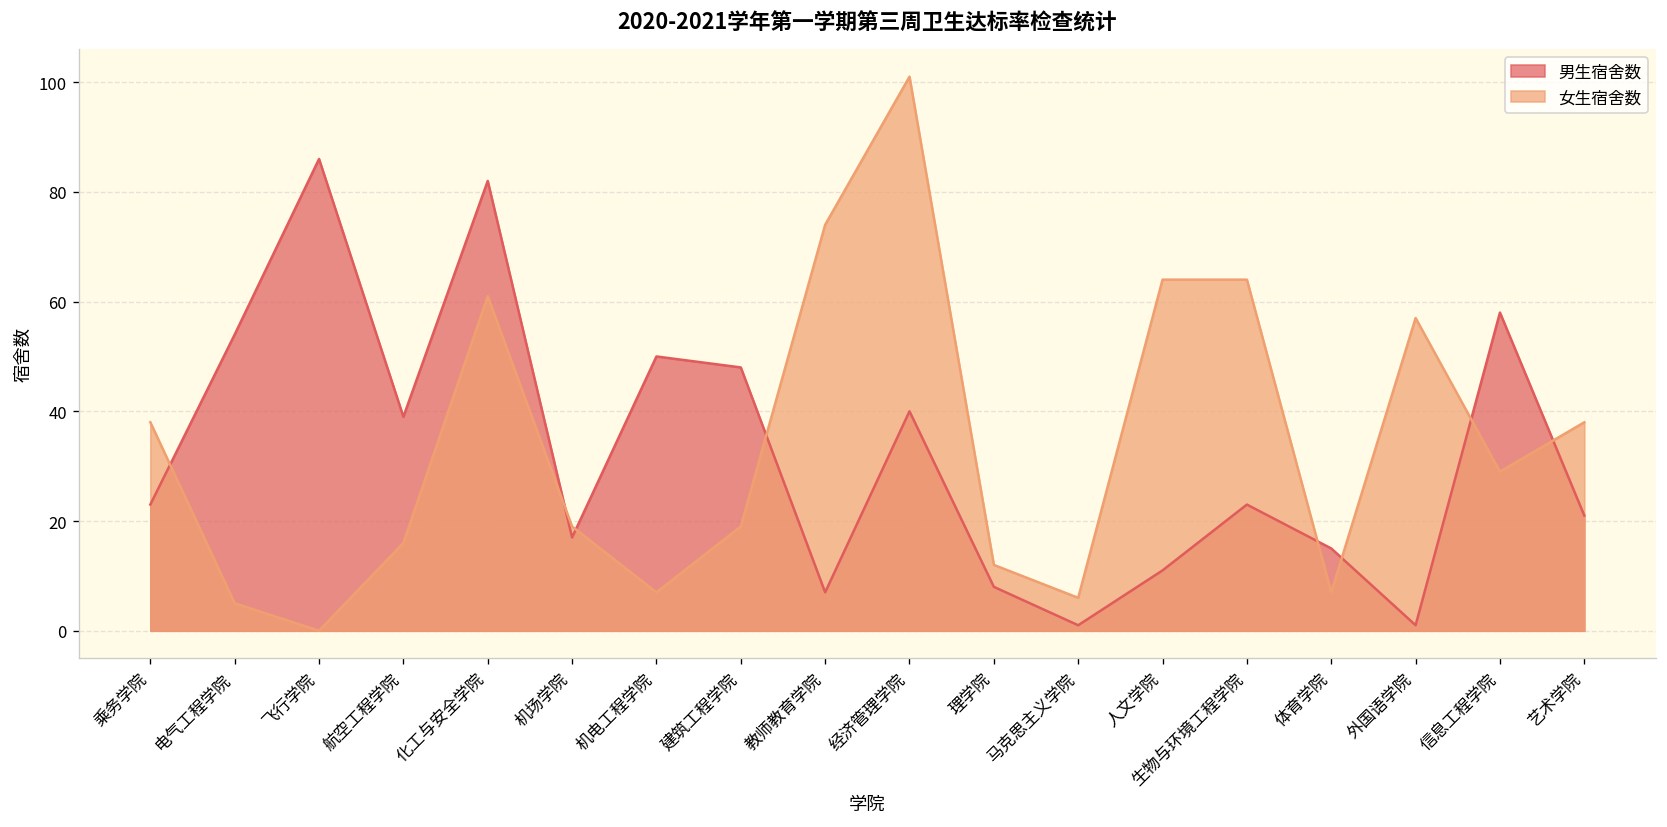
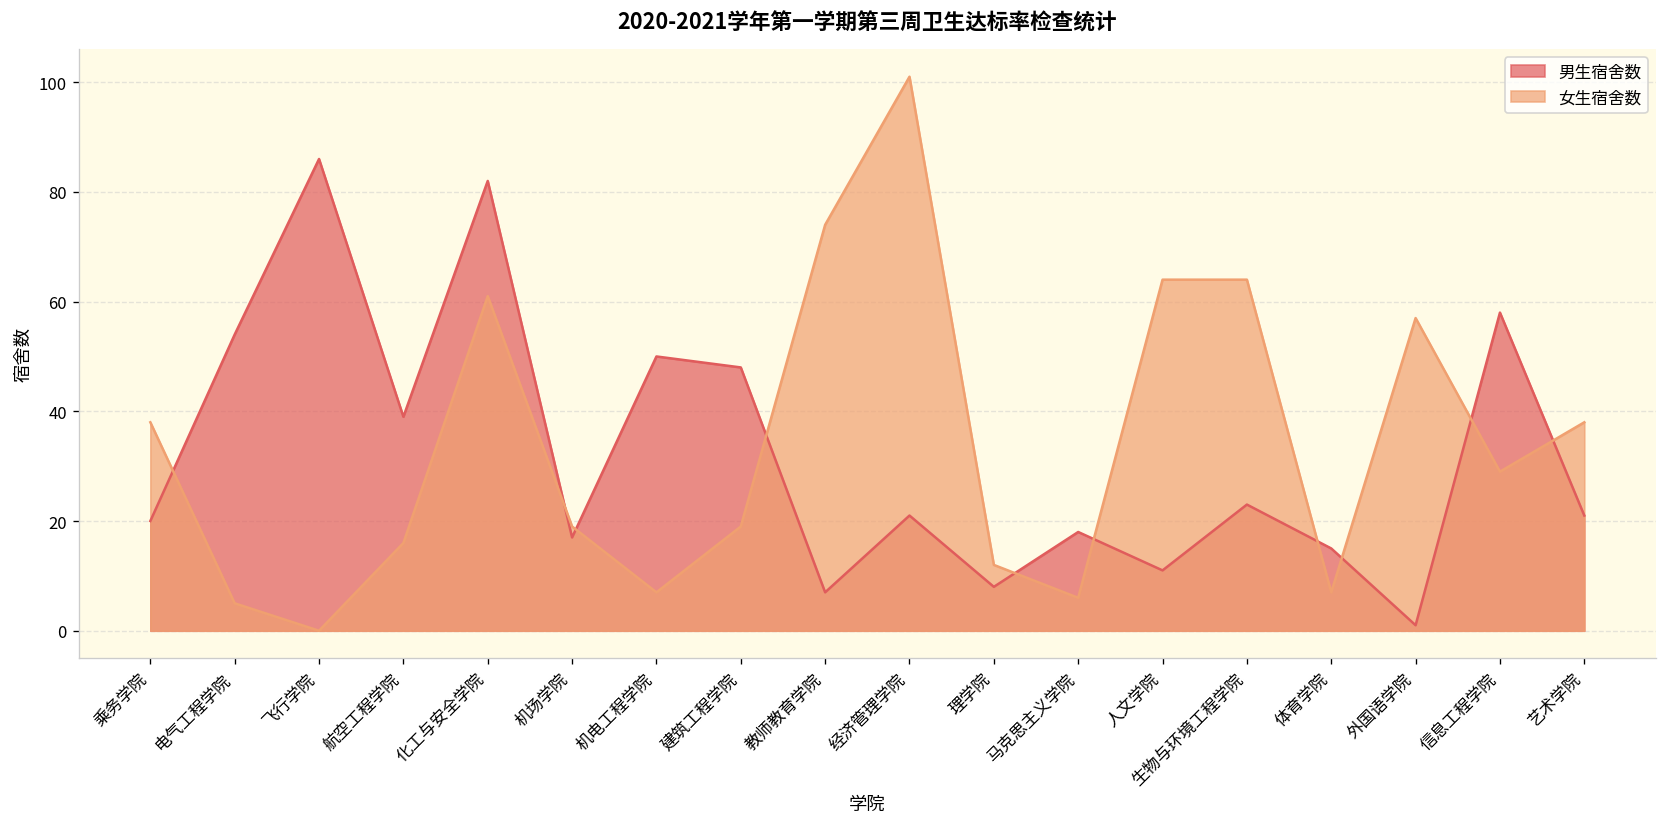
  {
    "男生宿舍数": {
-     "乘务学院": 23,
+     "乘务学院": 20,
      "电气工程学院": 54,
      "飞行学院": 86,
      "航空工程学院": 39,
      "化工与安全学院": 82,
      "机场学院": 17,
      "机电工程学院": 50,
      "建筑工程学院": 48,
      "教师教育学院": 7,
-     "经济管理学院": 40,
+     "经济管理学院": 21,
      "理学院": 8,
-     "马克思主义学院": 1,
+     "马克思主义学院": 18,
      "人文学院": 11,
      "生物与环境工程学院": 23,
      "体育学院": 15,
      "外国语学院": 1,
      "信息工程学院": 58,
      "艺术学院": 21
    },
    "女生宿舍数": {
      "乘务学院": 38,
      "电气工程学院": 5,
      "飞行学院": 0,
      "航空工程学院": 16,
      "化工与安全学院": 61,
      "机场学院": 19,
      "机电工程学院": 7,
      "建筑工程学院": 19,
      "教师教育学院": 74,
      "经济管理学院": 101,
      "理学院": 12,
      "马克思主义学院": 6,
      "人文学院": 64,
      "生物与环境工程学院": 64,
      "体育学院": 7,
      "外国语学院": 57,
      "信息工程学院": 29,
      "艺术学院": 38
    }
  }
